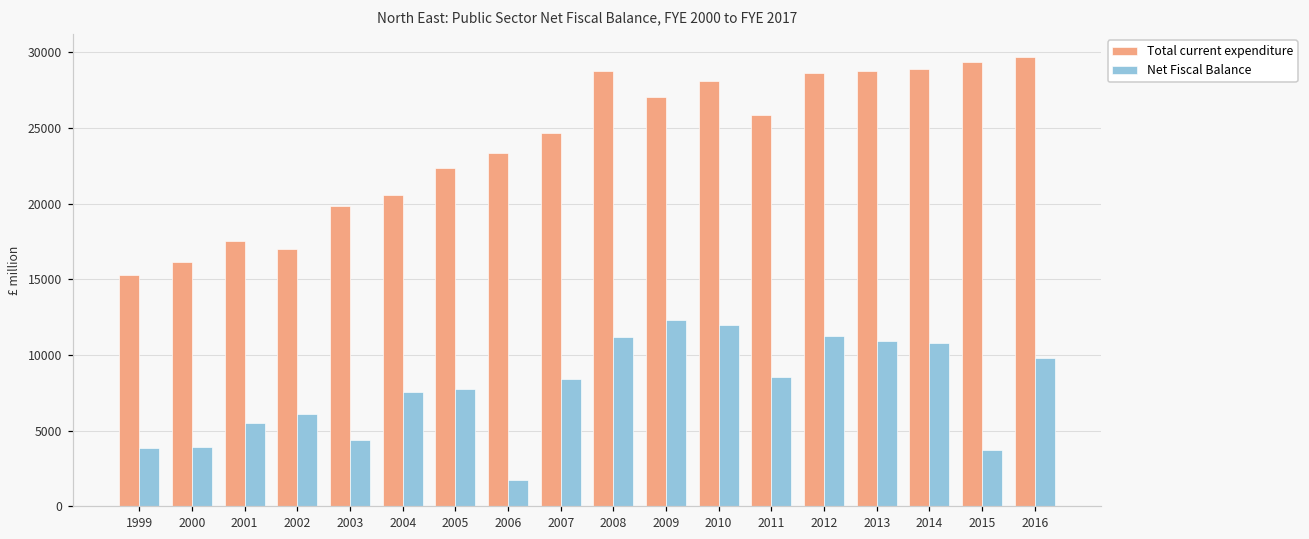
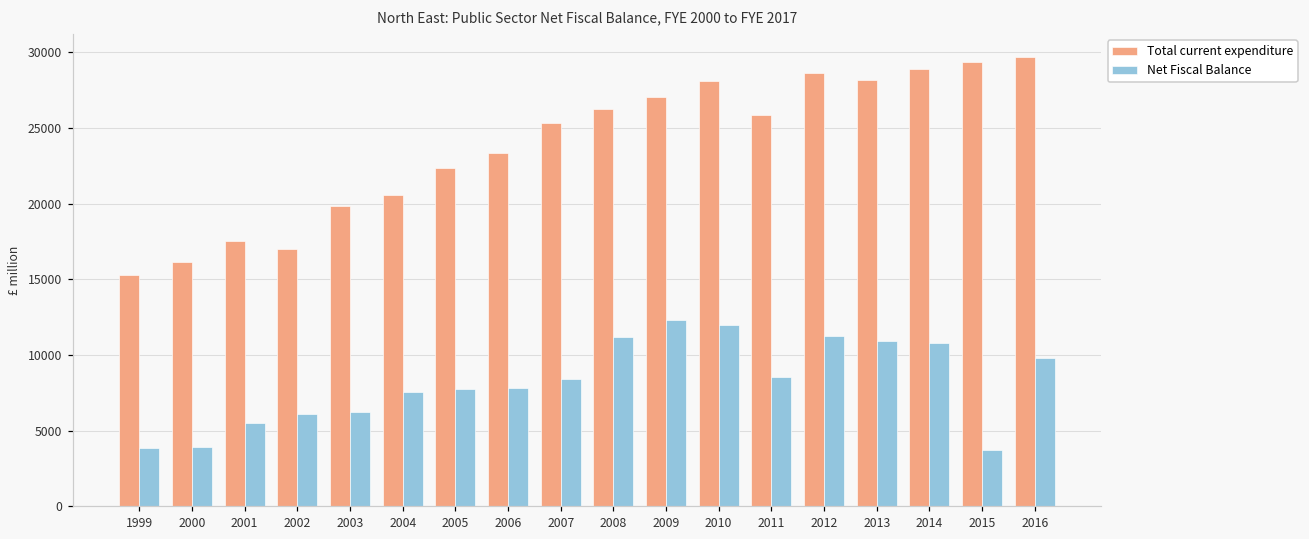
  {
    "Total current expenditure": {
      "1999": 15300,
      "2000": 16200,
      "2001": 17500,
      "2002": 17000,
      "2003": 19800,
      "2004": 20600,
      "2005": 22300,
      "2006": 23400,
-     "2007": 24600,
-     "2008": 28700,
+     "2007": 25300,
+     "2008": 26300,
      "2009": 27000,
      "2010": 28100,
      "2011": 25800,
      "2012": 28600,
-     "2013": 28800,
+     "2013": 28200,
      "2014": 28900,
      "2015": 29400,
      "2016": 29700
    },
    "Net Fiscal Balance": {
      "1999": 3900,
      "2000": 3900,
      "2001": 5500,
      "2002": 6100,
-     "2003": 4400,
+     "2003": 6200,
      "2004": 7500,
      "2005": 7800,
-     "2006": 1800,
+     "2006": 7800,
      "2007": 8400,
      "2008": 11200,
      "2009": 12300,
      "2010": 12000,
      "2011": 8500,
      "2012": 11200,
      "2013": 10900,
      "2014": 10800,
      "2015": 3700,
      "2016": 9800
    }
  }
